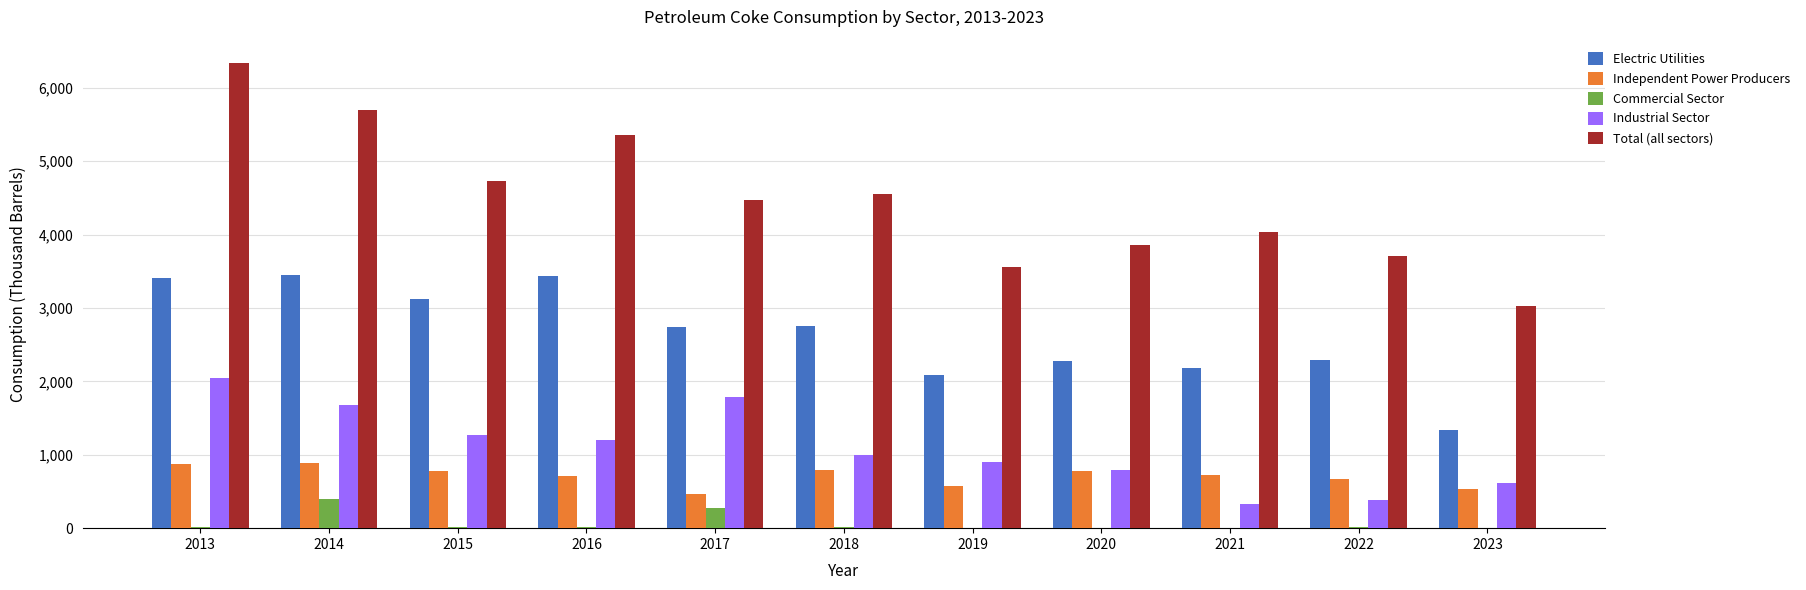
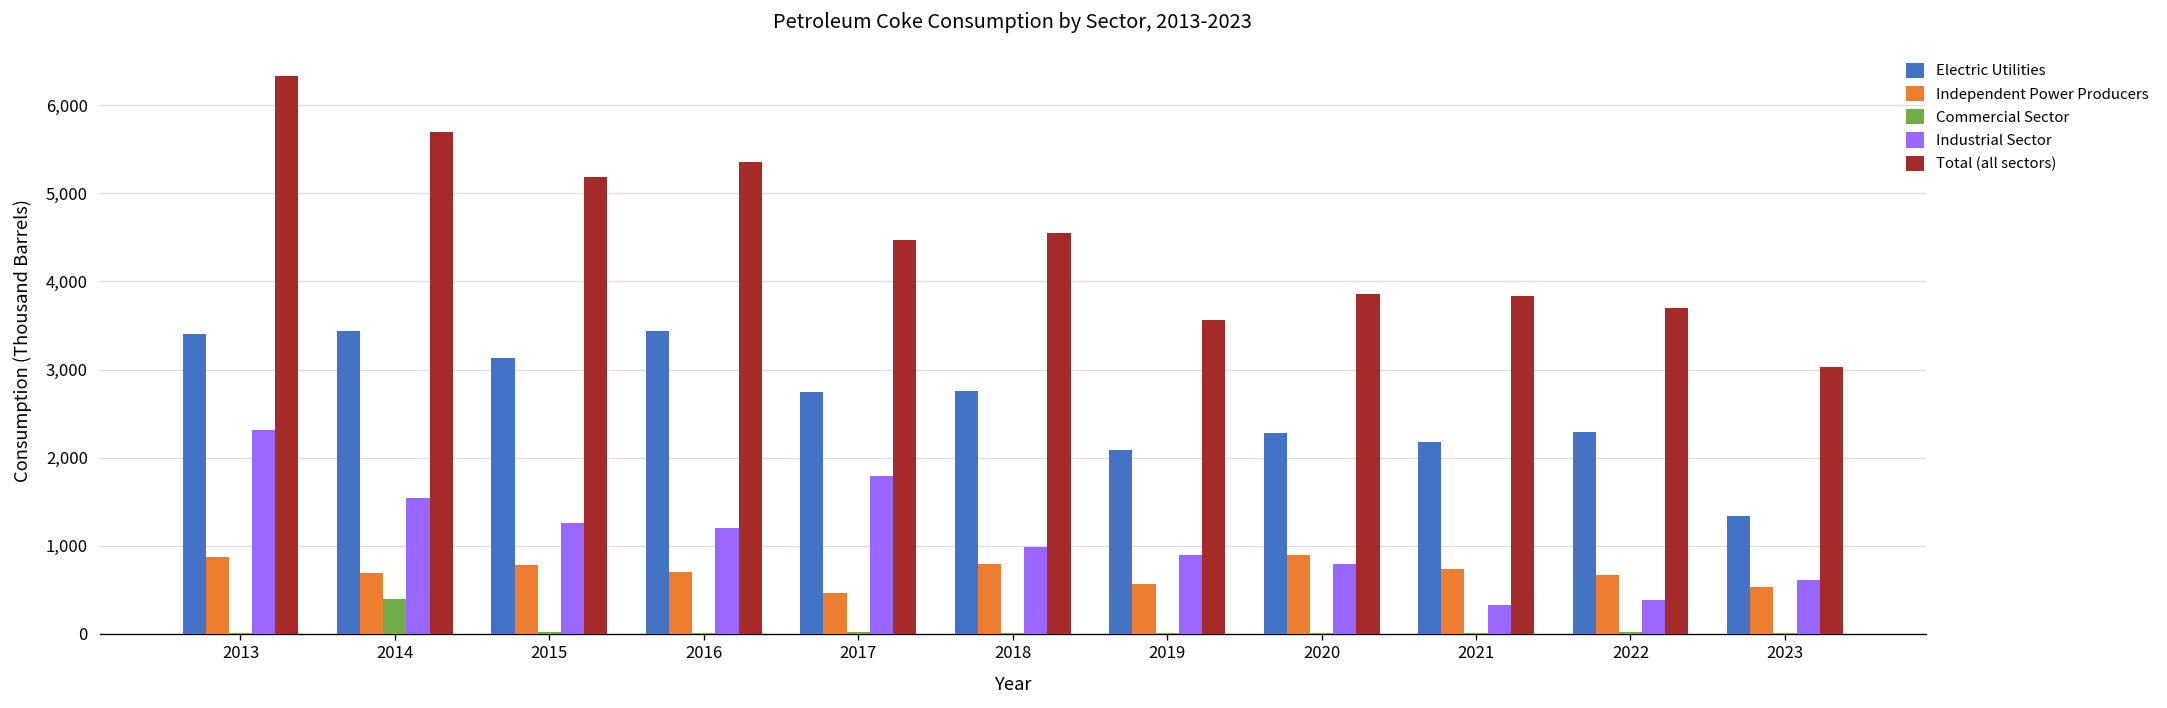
  {
    "Electric Utilities": {
      "2013": "3,400",
      "2014": "3,400",
      "2015": "3,100",
      "2016": "3,400",
      "2017": "2,700",
      "2018": "2,800",
      "2019": "2,100",
      "2020": "2,300",
      "2021": "2,200",
      "2022": "2,300",
      "2023": "1,300"
    },
    "Independent Power Producers": {
      "2013": "900",
-     "2014": "900",
+     "2014": "700",
      "2015": "800",
      "2016": "700",
      "2017": "500",
      "2018": "800",
      "2019": "600",
-     "2020": "800",
+     "2020": "900",
      "2021": "700",
      "2022": "700",
      "2023": "500"
    },
    "Commercial Sector": {
      "2014": "400",
-     "2017": "300"
+     "2017": "0"
    },
    "Industrial Sector": {
-     "2013": "2,000",
-     "2014": "1,700",
+     "2013": "2,300",
+     "2014": "1,500",
      "2015": "1,300",
      "2016": "1,200",
      "2017": "1,800",
      "2018": "1,000",
      "2019": "900",
      "2020": "800",
      "2021": "300",
      "2022": "400",
      "2023": "600"
    },
    "Total (all sectors)": {
      "2013": "6,300",
      "2014": "5,700",
-     "2015": "4,700",
+     "2015": "5,200",
      "2016": "5,400",
      "2017": "4,500",
      "2018": "4,600",
      "2019": "3,600",
      "2020": "3,900",
-     "2021": "4,000",
+     "2021": "3,800",
      "2022": "3,700",
      "2023": "3,000"
    }
  }
